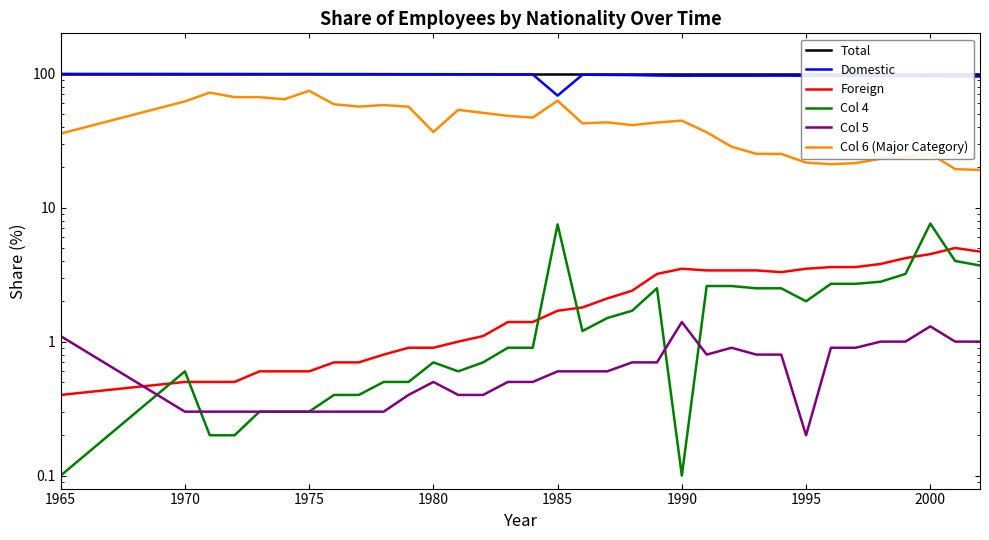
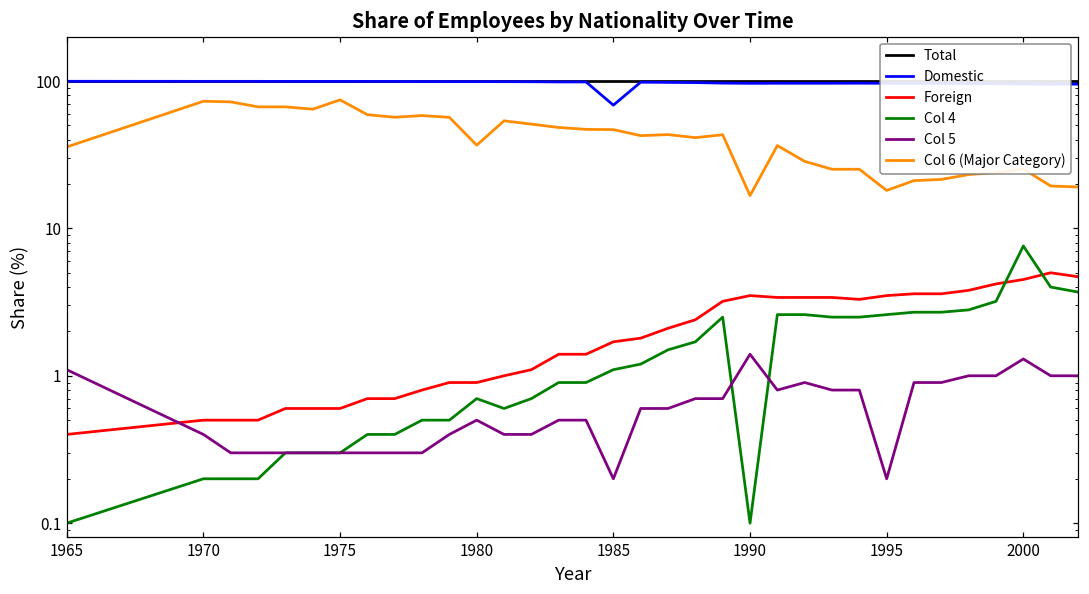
  {
    "Total": {
      "1985": 100
    },
    "Domestic": {
      "1985": 70
    },
    "Foreign": {
      "1965": 0.4,
      "1970": 0.5,
      "1975": 0.6,
      "1980": 0.9,
      "1985": 1.7,
      "1990": 3.5,
      "1995": 3.5,
      "2000": 4.5
    },
    "Col 4": {
      "1965": 0.1,
-     "1970": 0.6,
+     "1970": 0.2,
      "1980": 0.7,
-     "1985": 8,
+     "1985": 1.1,
      "1990": 0.1,
-     "1995": 2.0,
+     "1995": 2.6,
      "2000": 8
    },
    "Col 5": {
      "1965": 1.1,
-     "1970": 0.3,
+     "1970": 0.4,
      "1980": 0.5,
-     "1985": 0.6,
+     "1985": 0.2,
      "1990": 1.4,
      "1995": 0.2,
      "2000": 1.3
    },
    "Col 6 (Major Category)": {
      "1965": 36,
-     "1970": 60,
+     "1970": 70,
      "1975": 70,
      "1980": 37,
-     "1985": 60,
-     "1990": 45,
-     "1995": 22
+     "1985": 47,
+     "1990": 17,
+     "1995": 18
    }
  }
